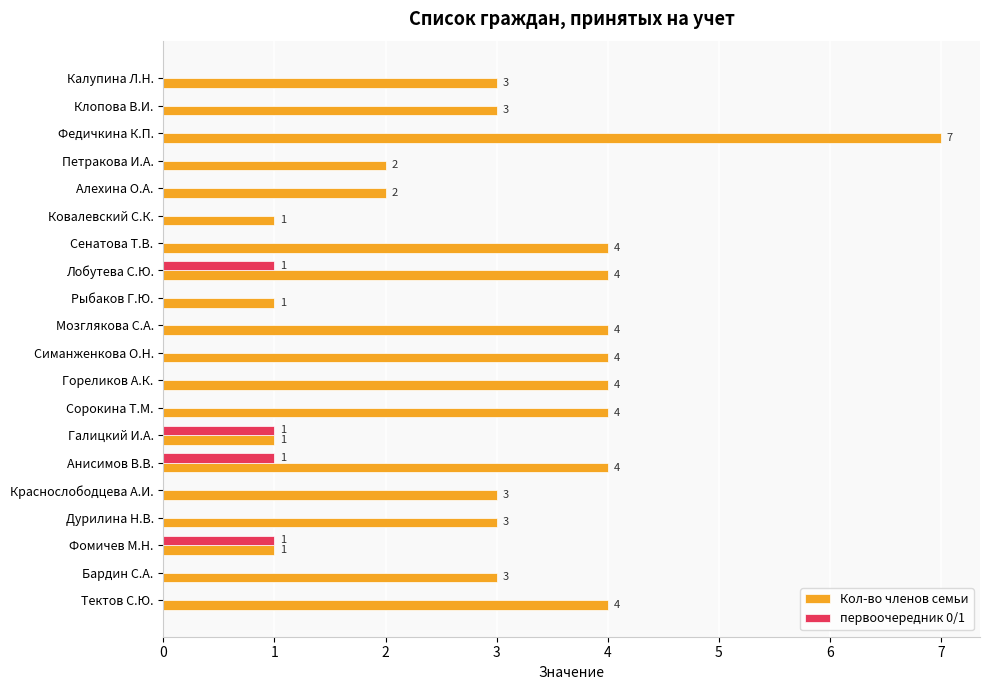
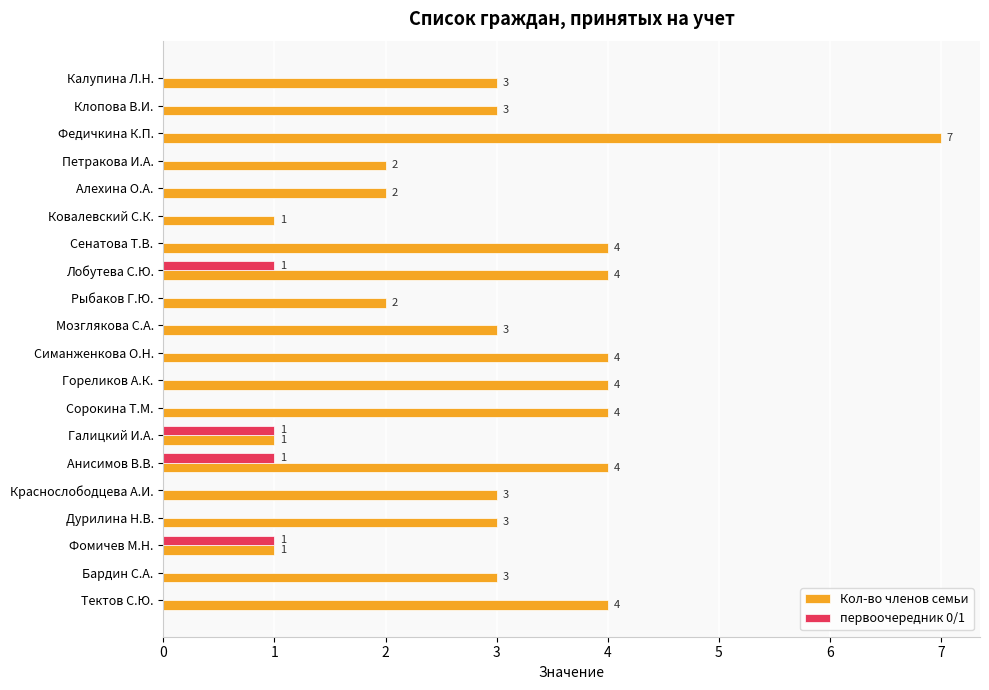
  {
    "Кол-во членов семьи": {
      "Калупина Л.Н.": 3,
      "Клопова В.И.": 3,
      "Федичкина К.П.": 7,
      "Петракова И.А.": 2,
      "Алехина О.А.": 2,
      "Ковалевский С.К.": 1,
      "Сенатова Т.В.": 4,
      "Лобутева С.Ю.": 4,
-     "Рыбаков Г.Ю.": 1,
-     "Мозглякова С.А.": 4,
+     "Рыбаков Г.Ю.": 2,
+     "Мозглякова С.А.": 3,
      "Симанженкова О.Н.": 4,
      "Гореликов А.К.": 4,
      "Сорокина Т.М.": 4,
      "Галицкий И.А.": 1,
      "Анисимов В.В.": 4,
      "Краснослободцева А.И.": 3,
      "Дурилина Н.В.": 3,
      "Фомичев М.Н.": 1,
      "Бардин С.А.": 3,
      "Тектов С.Ю.": 4
    },
    "первоочередник 0/1": {
      "Лобутева С.Ю.": 1,
      "Галицкий И.А.": 1,
      "Анисимов В.В.": 1,
      "Фомичев М.Н.": 1
    }
  }
